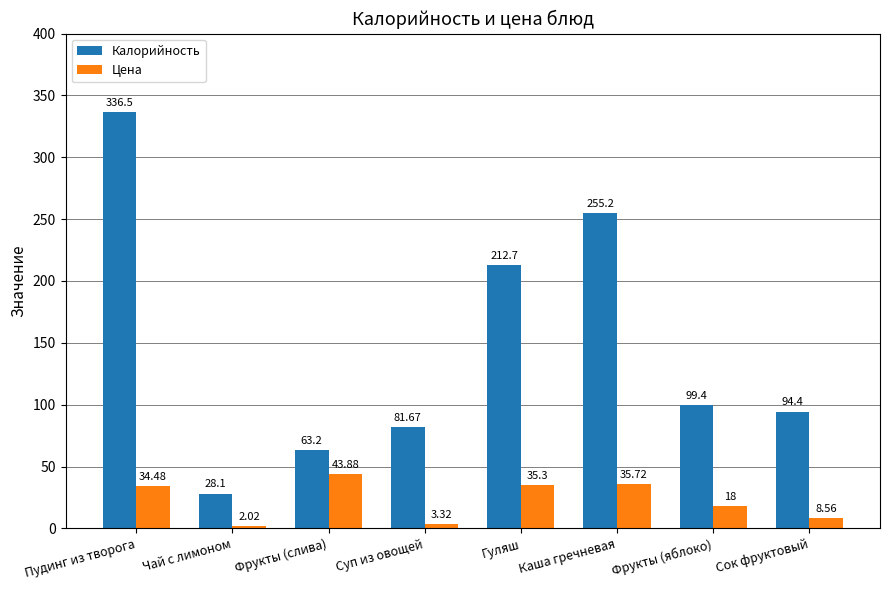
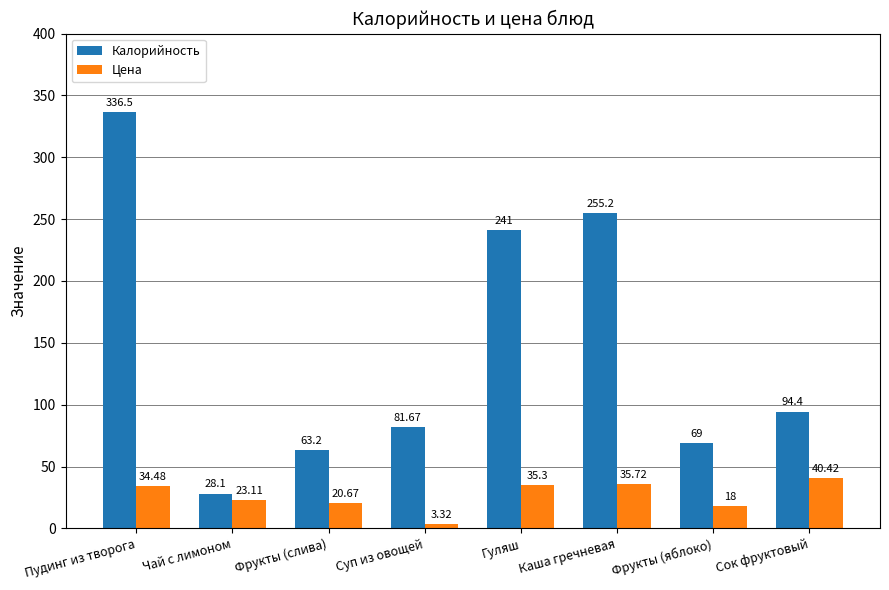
  {
    "Калорийность": {
      "Пудинг из творога": 336.5,
      "Чай с лимоном": 28.1,
      "Фрукты (слива)": 63.2,
      "Суп из овощей": 81.67,
-     "Гуляш": 212.7,
+     "Гуляш": 241,
      "Каша гречневая": 255.2,
-     "Фрукты (яблоко)": 99.4,
+     "Фрукты (яблоко)": 69,
      "Сок фруктовый": 94.4
    },
    "Цена": {
      "Пудинг из творога": 34.48,
-     "Чай с лимоном": 2.02,
-     "Фрукты (слива)": 43.88,
+     "Чай с лимоном": 23.11,
+     "Фрукты (слива)": 20.67,
      "Суп из овощей": 3.32,
      "Гуляш": 35.3,
      "Каша гречневая": 35.72,
      "Фрукты (яблоко)": 18,
-     "Сок фруктовый": 8.56
+     "Сок фруктовый": 40.42
    }
  }
